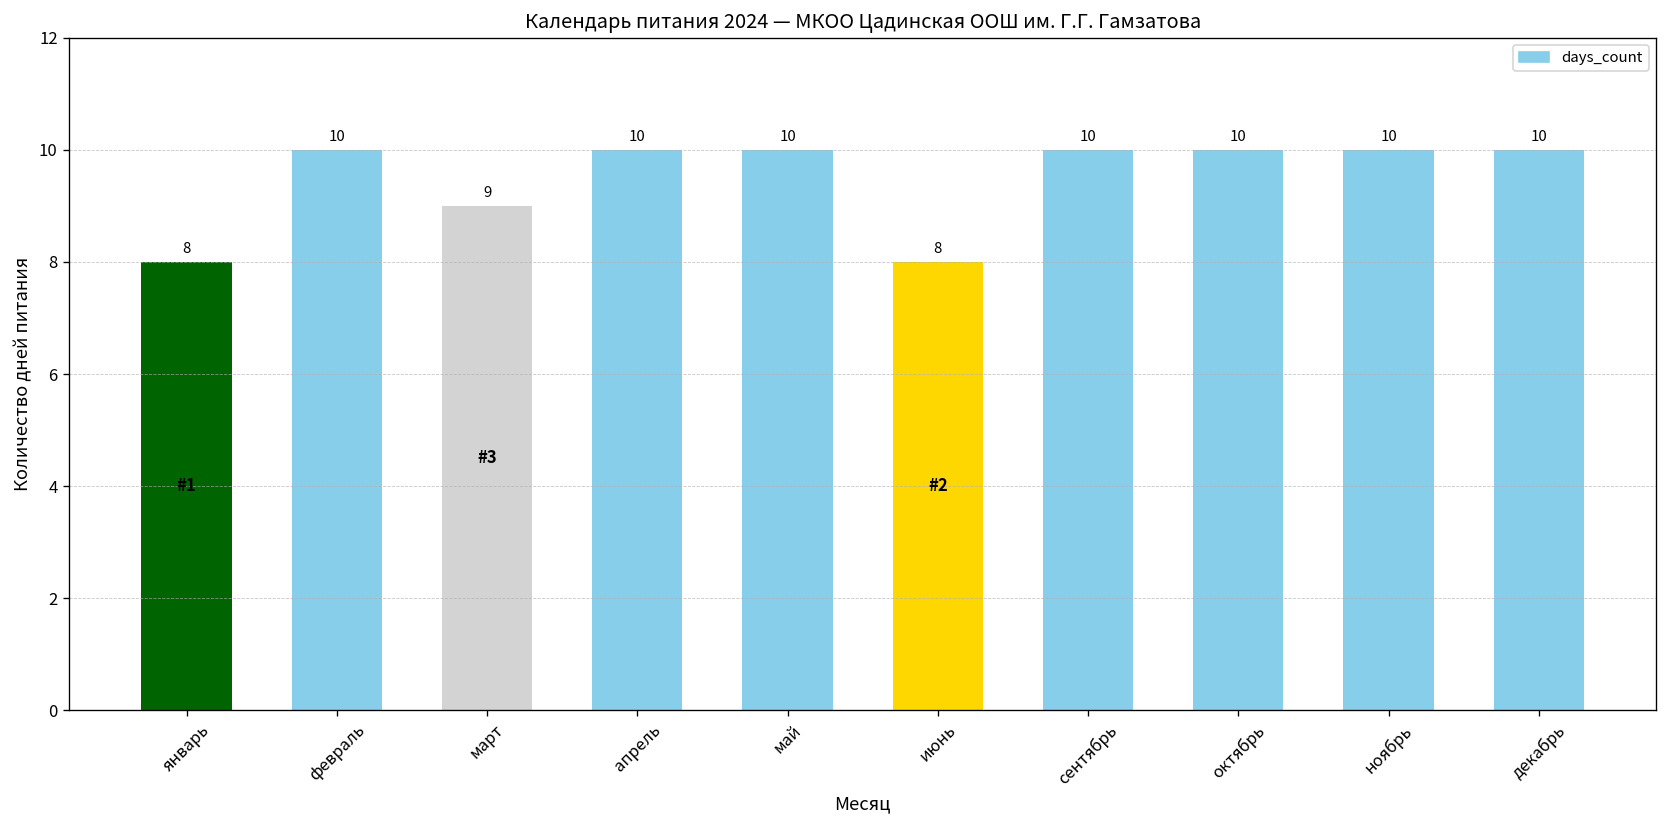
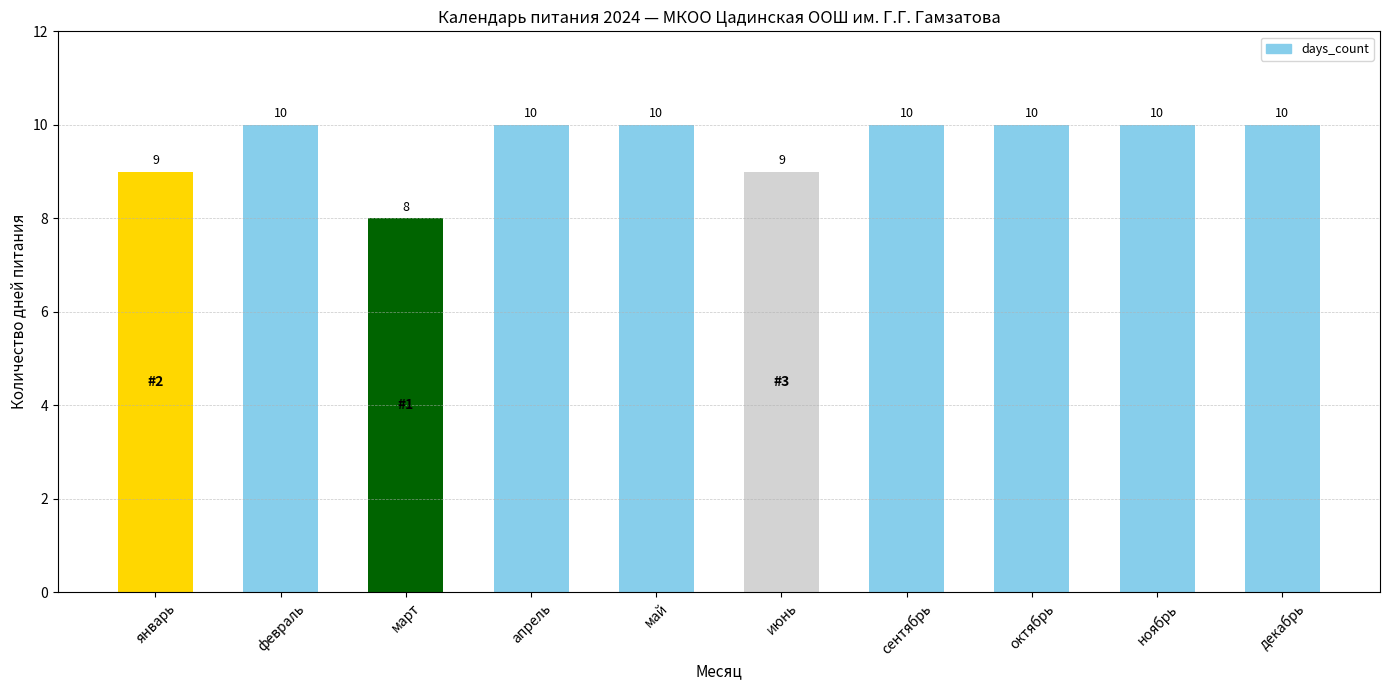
  {
-   "январь": 8,
+   "январь": 9,
    "февраль": 10,
-   "март": 9,
+   "март": 8,
    "апрель": 10,
    "май": 10,
-   "июнь": 8,
+   "июнь": 9,
    "сентябрь": 10,
    "октябрь": 10,
    "ноябрь": 10,
    "декабрь": 10
  }
